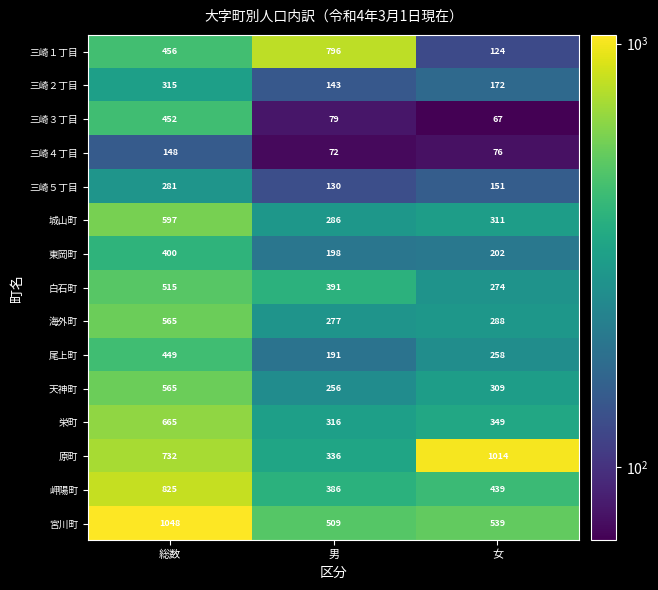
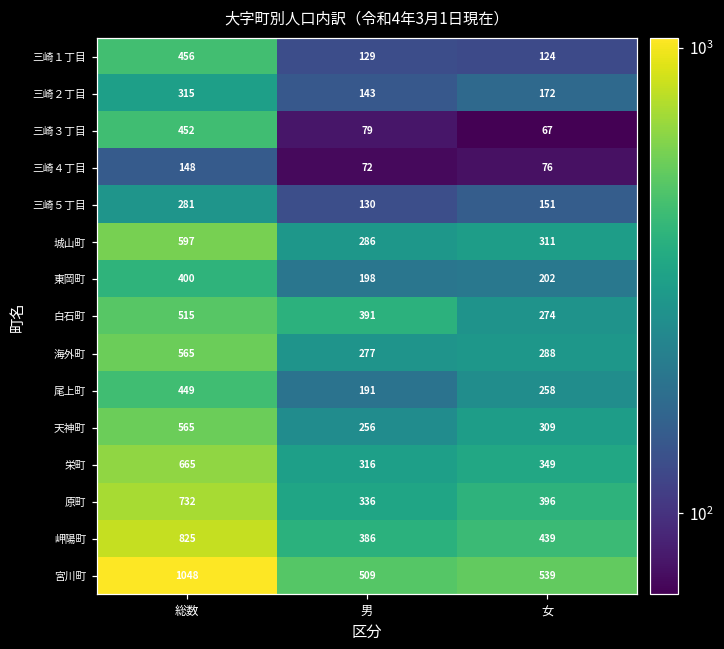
  {
    "三崎１丁目": {
      "総数": 456,
-     "男": 796,
+     "男": 129,
      "女": 124
    },
    "三崎２丁目": {
      "総数": 315,
      "男": 143,
      "女": 172
    },
    "三崎３丁目": {
      "総数": 452,
      "男": 79,
      "女": 67
    },
    "三崎４丁目": {
      "総数": 148,
      "男": 72,
      "女": 76
    },
    "三崎５丁目": {
      "総数": 281,
      "男": 130,
      "女": 151
    },
    "城山町": {
      "総数": 597,
      "男": 286,
      "女": 311
    },
    "東岡町": {
      "総数": 400,
      "男": 198,
      "女": 202
    },
    "白石町": {
      "総数": 515,
      "男": 391,
      "女": 274
    },
    "海外町": {
      "総数": 565,
      "男": 277,
      "女": 288
    },
    "尾上町": {
      "総数": 449,
      "男": 191,
      "女": 258
    },
    "天神町": {
      "総数": 565,
      "男": 256,
      "女": 309
    },
    "栄町": {
      "総数": 665,
      "男": 316,
      "女": 349
    },
    "原町": {
      "総数": 732,
      "男": 336,
-     "女": 1014
+     "女": 396
    },
    "岬陽町": {
      "総数": 825,
      "男": 386,
      "女": 439
    },
    "宮川町": {
      "総数": 1048,
      "男": 509,
      "女": 539
    }
  }
